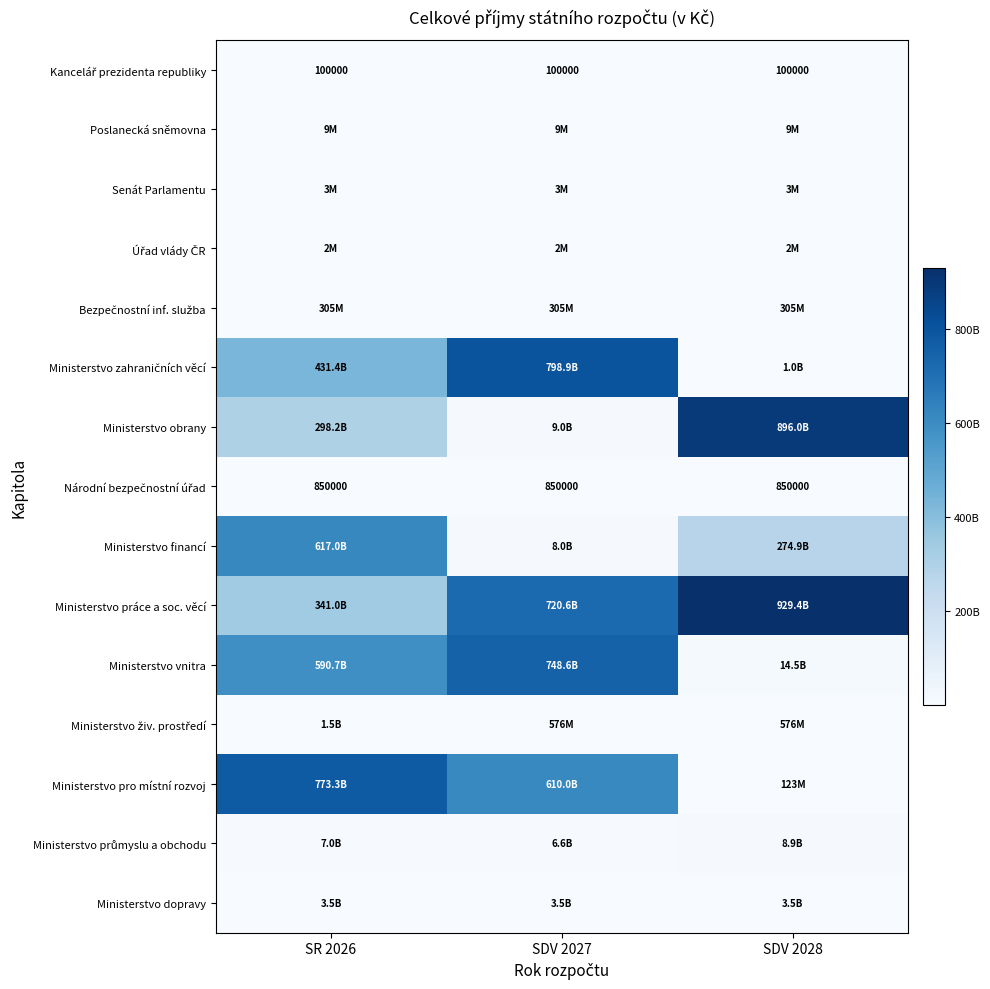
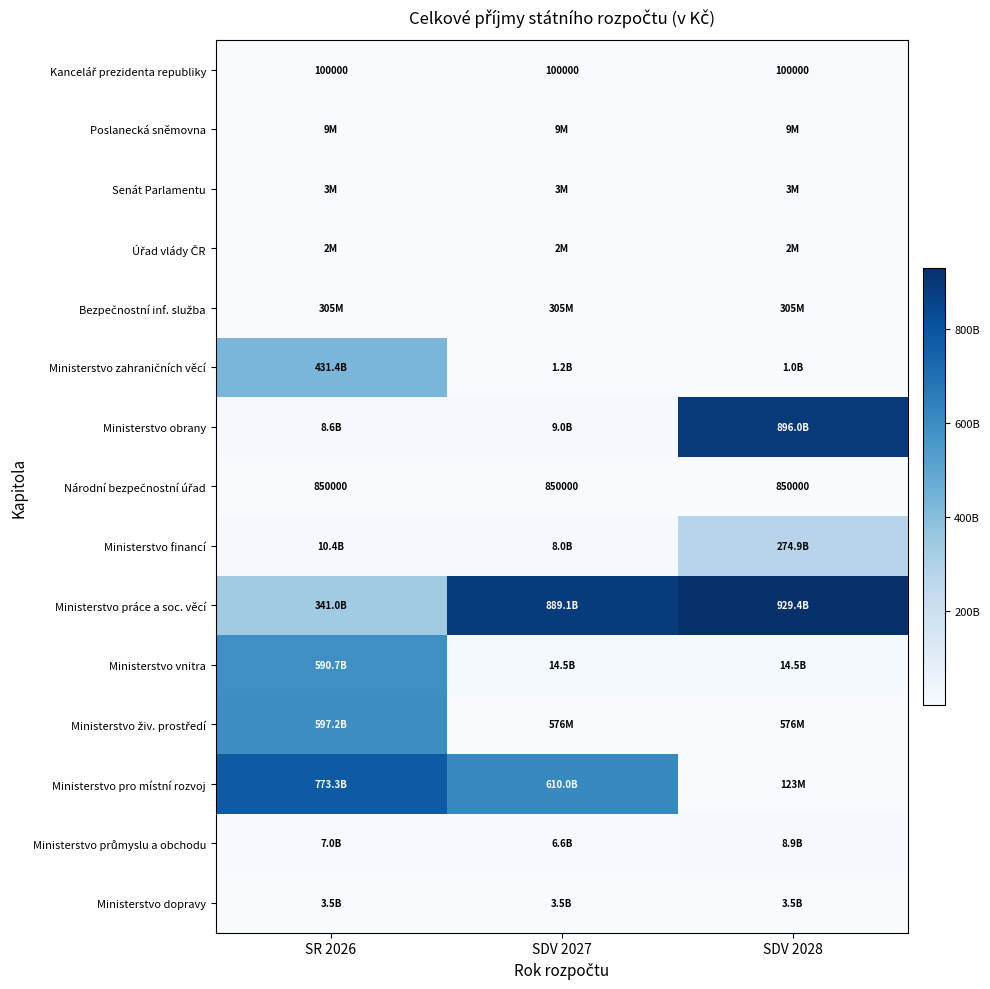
  {
    "Kancelář prezidenta republiky": {
      "SR 2026": "100000",
      "SDV 2027": "100000",
      "SDV 2028": "100000"
    },
    "Poslanecká sněmovna": {
      "SR 2026": "9M",
      "SDV 2027": "9M",
      "SDV 2028": "9M"
    },
    "Senát Parlamentu": {
      "SR 2026": "3M",
      "SDV 2027": "3M",
      "SDV 2028": "3M"
    },
    "Úřad vlády ČR": {
      "SR 2026": "2M",
      "SDV 2027": "2M",
      "SDV 2028": "2M"
    },
    "Bezpečnostní inf. služba": {
      "SR 2026": "305M",
      "SDV 2027": "305M",
      "SDV 2028": "305M"
    },
    "Ministerstvo zahraničních věcí": {
      "SR 2026": "431.4B",
-     "SDV 2027": "798.9B",
+     "SDV 2027": "1.2B",
      "SDV 2028": "1.0B"
    },
    "Ministerstvo obrany": {
-     "SR 2026": "298.2B",
+     "SR 2026": "8.6B",
      "SDV 2027": "9.0B",
      "SDV 2028": "896.0B"
    },
    "Národní bezpečnostní úřad": {
      "SR 2026": "850000",
      "SDV 2027": "850000",
      "SDV 2028": "850000"
    },
    "Ministerstvo financí": {
-     "SR 2026": "617.0B",
+     "SR 2026": "10.4B",
      "SDV 2027": "8.0B",
      "SDV 2028": "274.9B"
    },
    "Ministerstvo práce a soc. věcí": {
      "SR 2026": "341.0B",
-     "SDV 2027": "720.6B",
+     "SDV 2027": "889.1B",
      "SDV 2028": "929.4B"
    },
    "Ministerstvo vnitra": {
      "SR 2026": "590.7B",
-     "SDV 2027": "748.6B",
+     "SDV 2027": "14.5B",
      "SDV 2028": "14.5B"
    },
    "Ministerstvo živ. prostředí": {
-     "SR 2026": "1.5B",
+     "SR 2026": "597.2B",
      "SDV 2027": "576M",
      "SDV 2028": "576M"
    },
    "Ministerstvo pro místní rozvoj": {
      "SR 2026": "773.3B",
      "SDV 2027": "610.0B",
      "SDV 2028": "123M"
    },
    "Ministerstvo průmyslu a obchodu": {
      "SR 2026": "7.0B",
      "SDV 2027": "6.6B",
      "SDV 2028": "8.9B"
    },
    "Ministerstvo dopravy": {
      "SR 2026": "3.5B",
      "SDV 2027": "3.5B",
      "SDV 2028": "3.5B"
    }
  }
